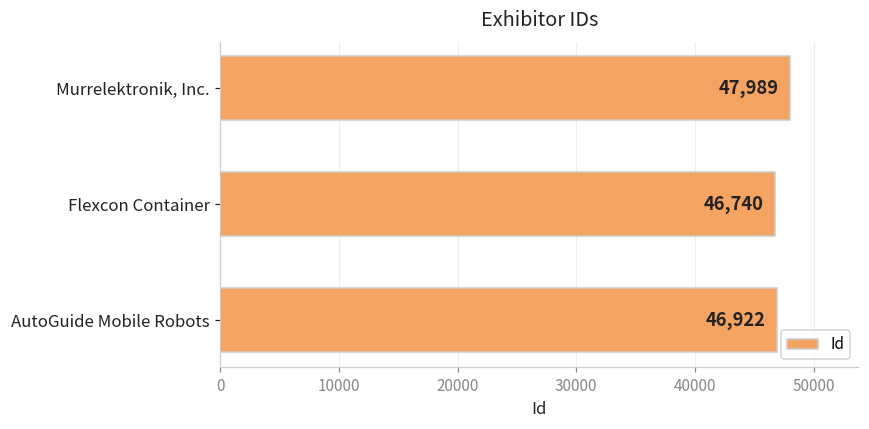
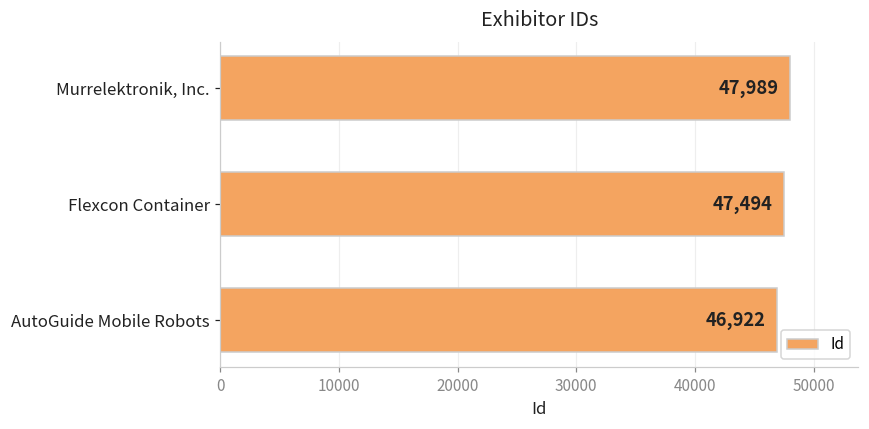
  {
    "Murrelektronik, Inc.": "47,989",
-   "Flexcon Container": "46,740",
+   "Flexcon Container": "47,494",
    "AutoGuide Mobile Robots": "46,922"
  }
